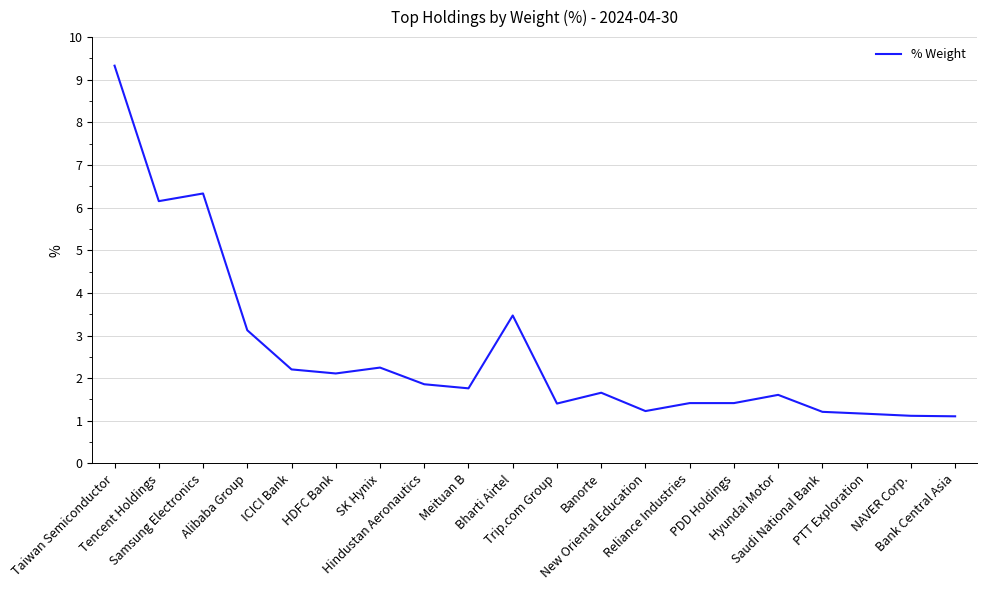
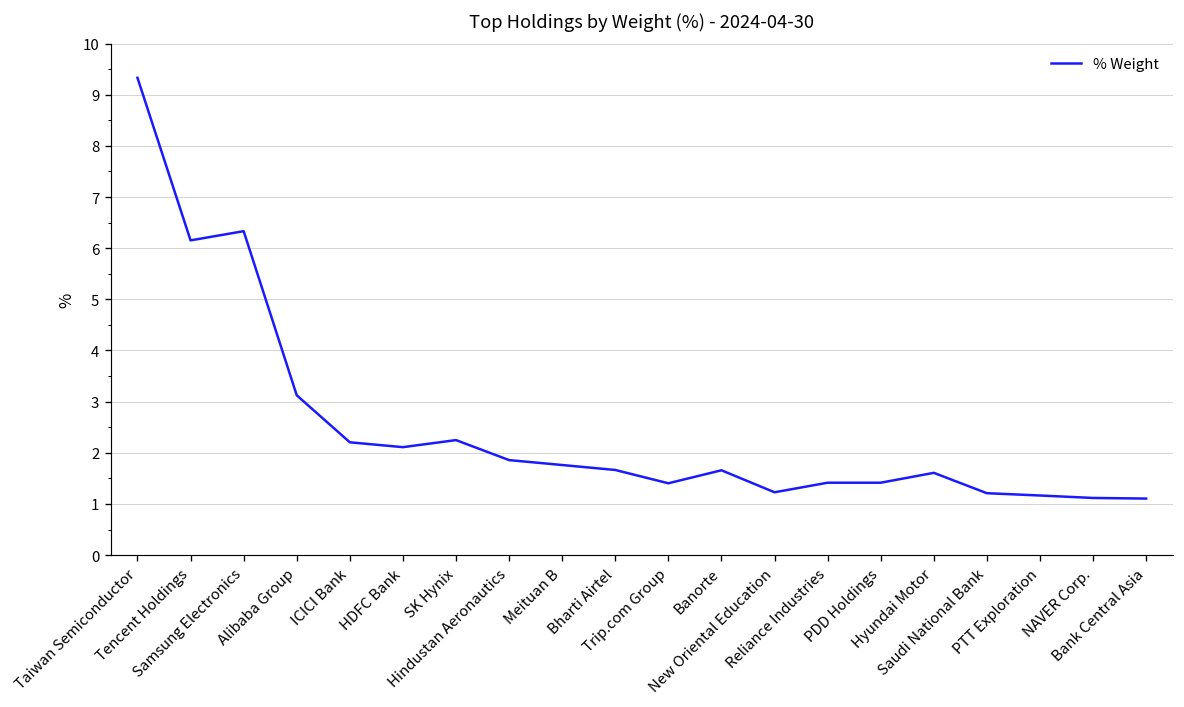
  {
    "Taiwan Semiconductor": 9.3,
    "Tencent Holdings": 6.2,
    "Samsung Electronics": 6.3,
    "Alibaba Group": 3.1,
    "ICICI Bank": 2.2,
    "HDFC Bank": 2.1,
    "SK Hynix": 2.2,
    "Hindustan Aeronautics": 1.9,
    "Meituan B": 1.8,
-   "Bharti Airtel": 3.5,
+   "Bharti Airtel": 1.7,
    "Trip.com Group": 1.4,
    "Banorte": 1.7,
    "New Oriental Education": 1.2,
    "Reliance Industries": 1.4,
    "PDD Holdings": 1.4,
    "Hyundai Motor": 1.6,
    "Saudi National Bank": 1.2,
    "PTT Exploration": 1.2,
    "NAVER Corp.": 1.1,
    "Bank Central Asia": 1.1
  }
